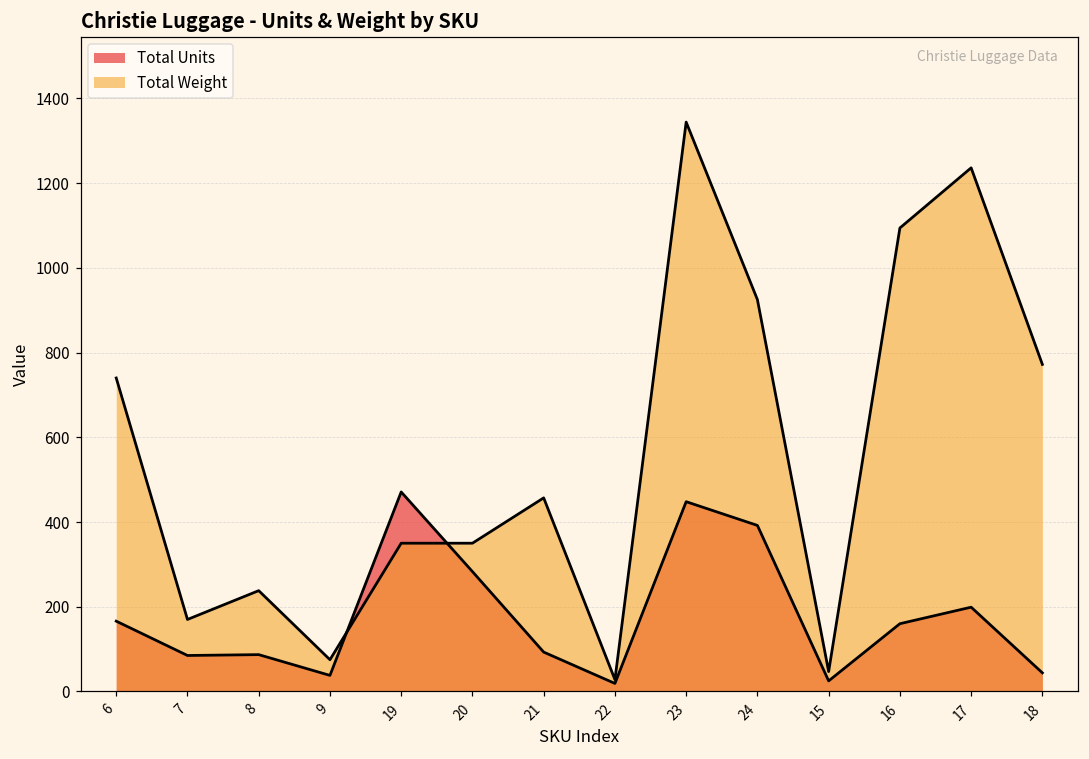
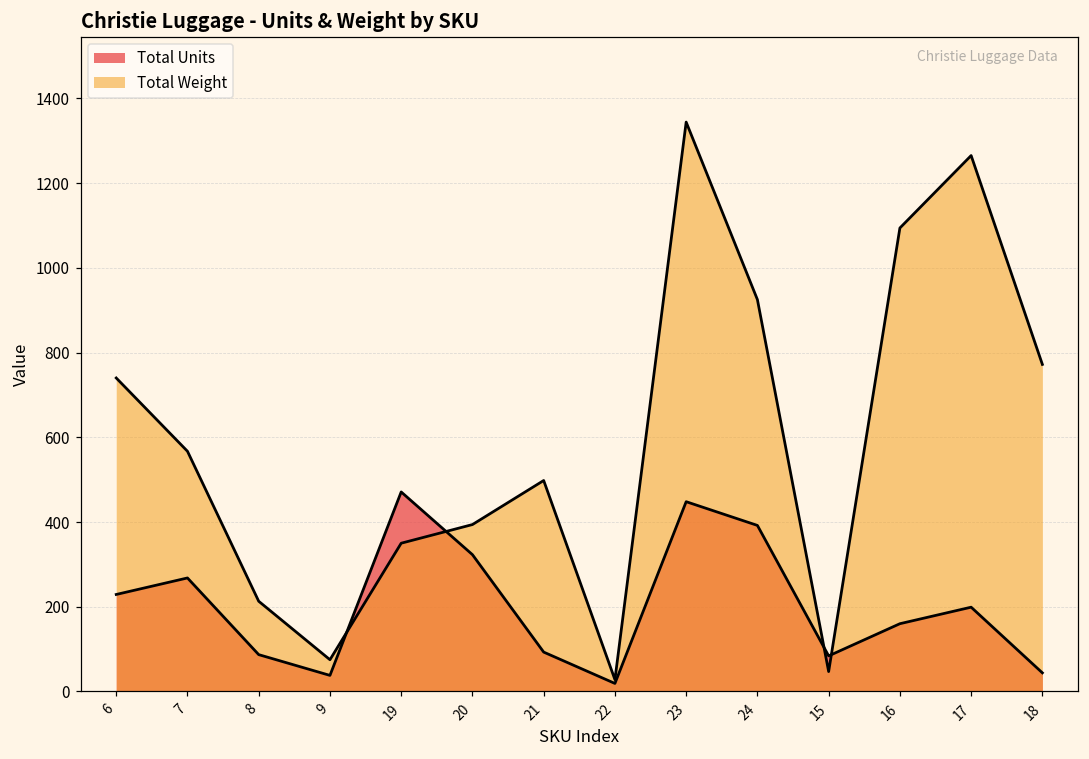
  {
    "Total Units": {
-     "6": 170,
-     "7": 90,
+     "6": 230,
+     "7": 270,
      "8": 90,
      "9": 40,
      "19": 470,
-     "20": 280,
+     "20": 320,
      "21": 90,
      "22": 20,
      "23": 450,
      "24": 390,
-     "15": 30,
+     "15": 80,
      "16": 160,
      "17": 200,
      "18": 40
    },
    "Total Weight": {
      "6": 740,
-     "7": 170,
-     "8": 240,
+     "7": 570,
+     "8": 210,
      "9": 80,
      "19": 350,
-     "20": 350,
-     "21": 460,
+     "20": 390,
+     "21": 500,
      "22": 30,
      "23": 1340,
      "24": 930,
      "15": 50,
      "16": 1090,
-     "17": 1240,
+     "17": 1270,
      "18": 770
    }
  }
